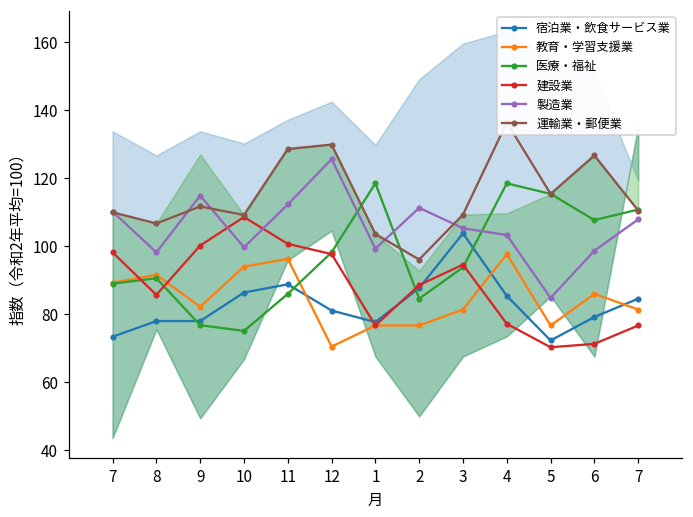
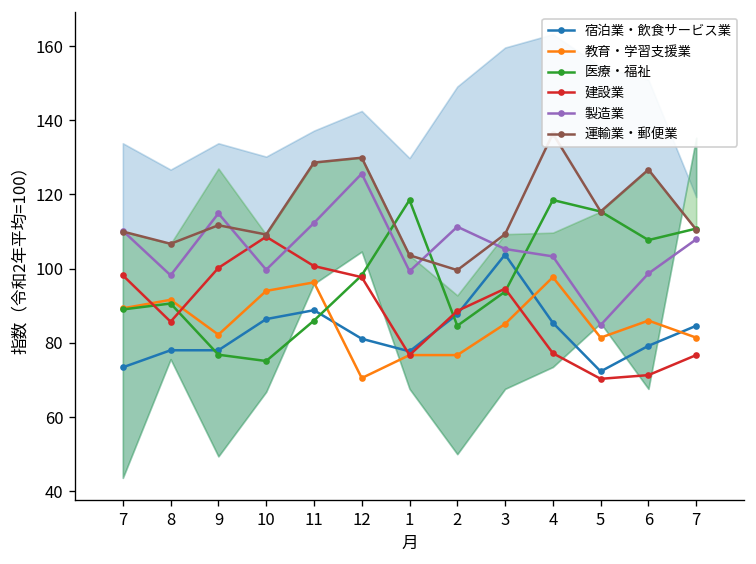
  {
    "教育・学習支援業": {
      "8": 92,
      "9": 82,
      "10": 94,
      "11": 96,
      "12": 71,
      "2": 77,
-     "3": 81,
+     "3": 85,
      "4": 98,
-     "5": 77,
+     "5": 81,
      "6": 86
    },
    "建設業": {
      "8": 86,
      "9": 100,
      "11": 101,
      "2": 89,
      "4": 77,
      "5": 70,
      "6": 71
    },
    "製造業": {
      "8": 98,
      "9": 115,
      "10": 100,
      "11": 112,
      "12": 126,
      "1": 99,
      "2": 111,
      "3": 105,
      "4": 103,
      "5": 85,
      "6": 99
    },
    "運輸業・郵便業": {
      "9": 112,
-     "2": 96
+     "2": 100
    }
  }
